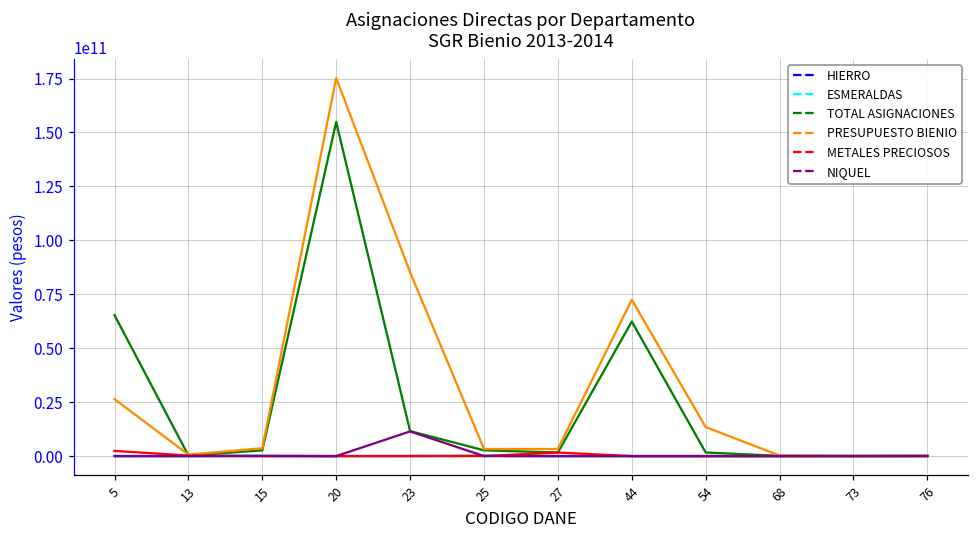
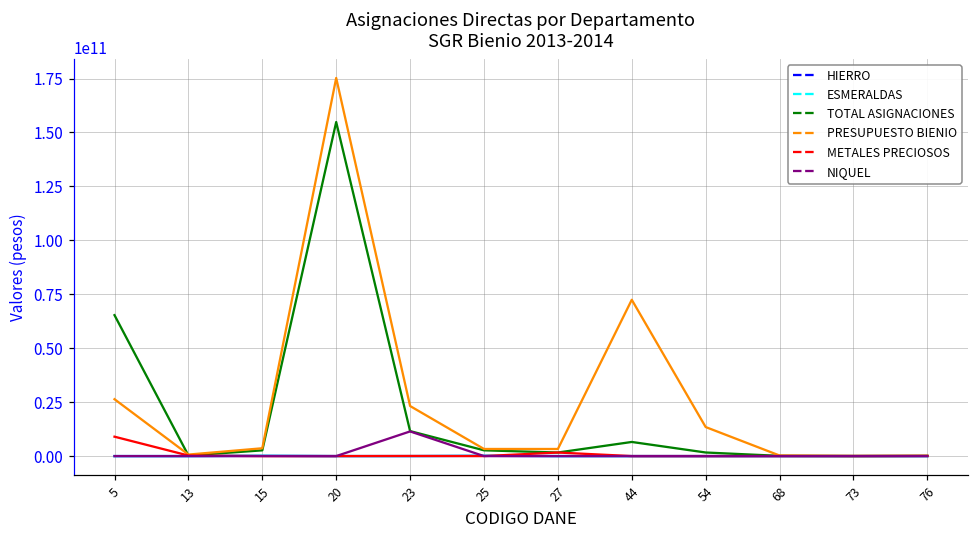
  {
    "TOTAL ASIGNACIONES": {
      "5": 65000000000,
      "20": 155000000000,
-     "44": 62000000000,
+     "44": 7000000000,
      "54": 2000000000
    },
    "PRESUPUESTO BIENIO": {
      "5": 26000000000,
      "20": 175000000000,
-     "23": 85000000000,
+     "23": 23000000000,
      "27": 3000000000,
      "44": 72000000000,
      "54": 13000000000
    },
    "METALES PRECIOSOS": {
-     "5": 2000000000
+     "5": 9000000000
    }
  }
